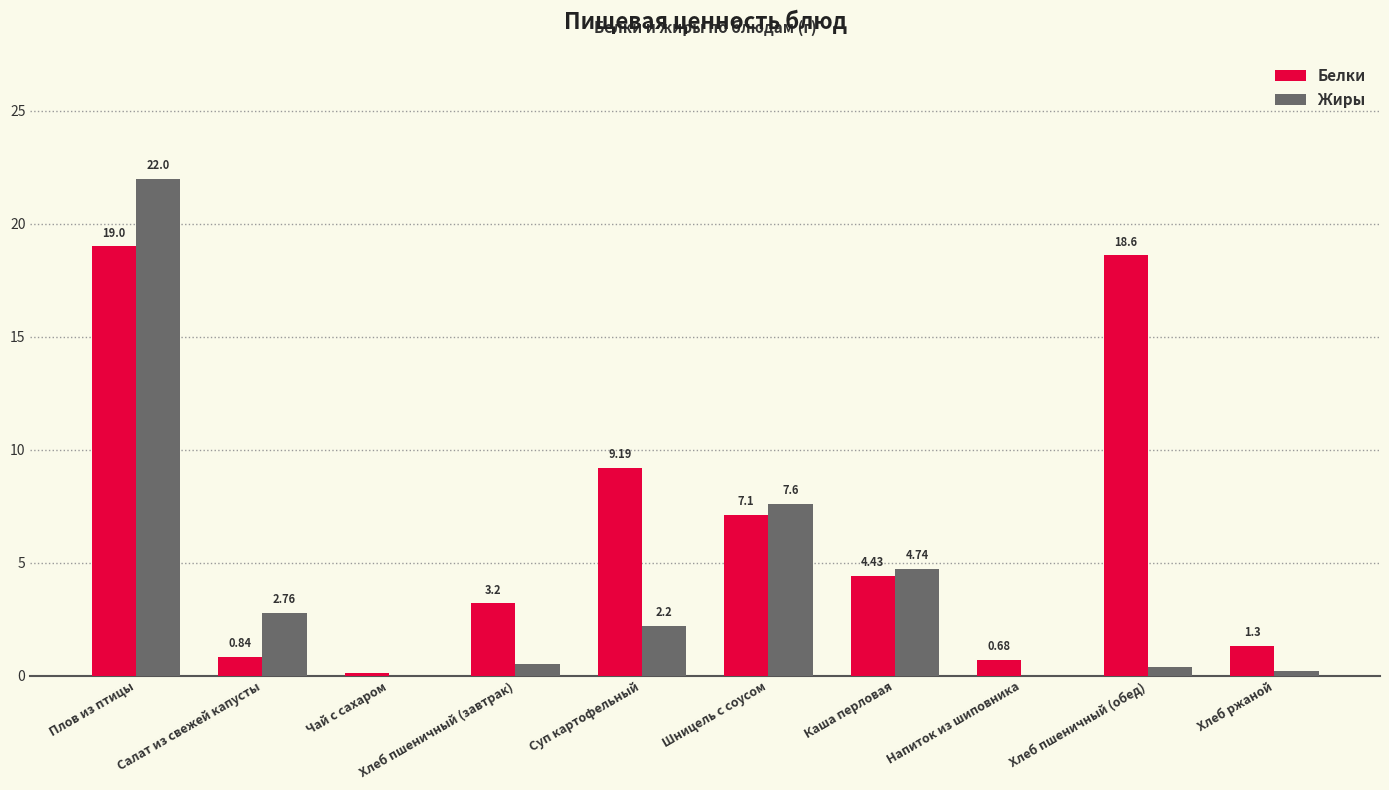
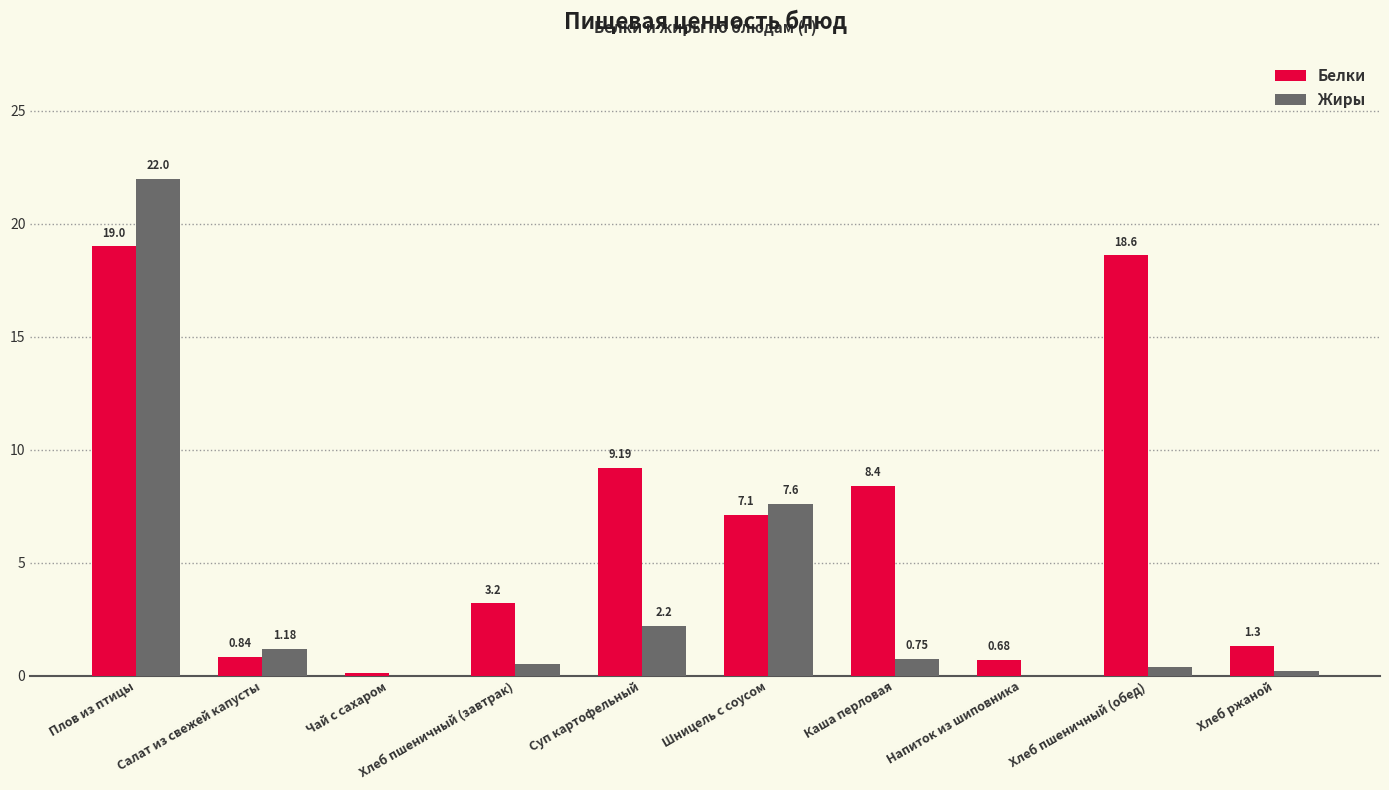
  {
    "Белки": {
      "Плов из птицы": 19.0,
      "Салат из свежей капусты": 0.84,
      "Хлеб пшеничный (завтрак)": 3.2,
      "Суп картофельный": 9.19,
      "Шницель с соусом": 7.1,
-     "Каша перловая": 4.43,
+     "Каша перловая": 8.4,
      "Напиток из шиповника": 0.68,
      "Хлеб пшеничный (обед)": 18.6,
      "Хлеб ржаной": 1.3
    },
    "Жиры": {
      "Плов из птицы": 22.0,
-     "Салат из свежей капусты": 2.76,
+     "Салат из свежей капусты": 1.18,
      "Суп картофельный": 2.2,
      "Шницель с соусом": 7.6,
-     "Каша перловая": 4.74
+     "Каша перловая": 0.75
    }
  }
